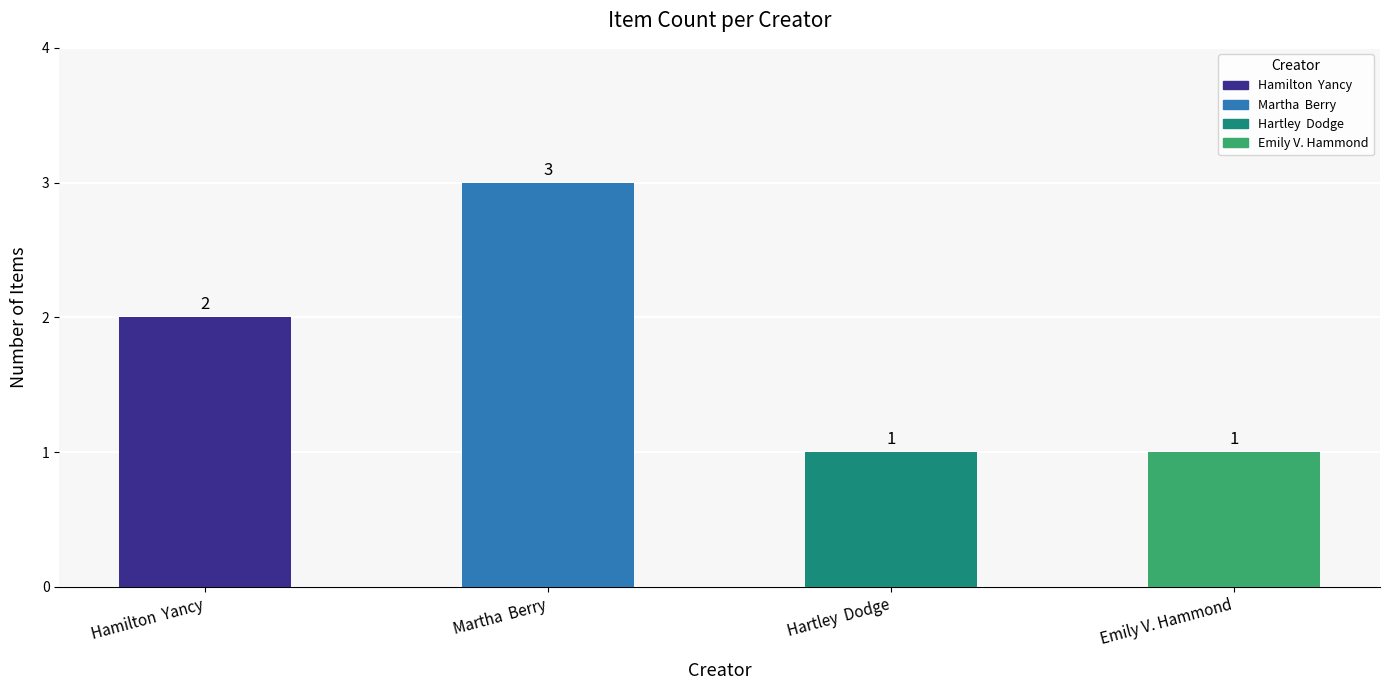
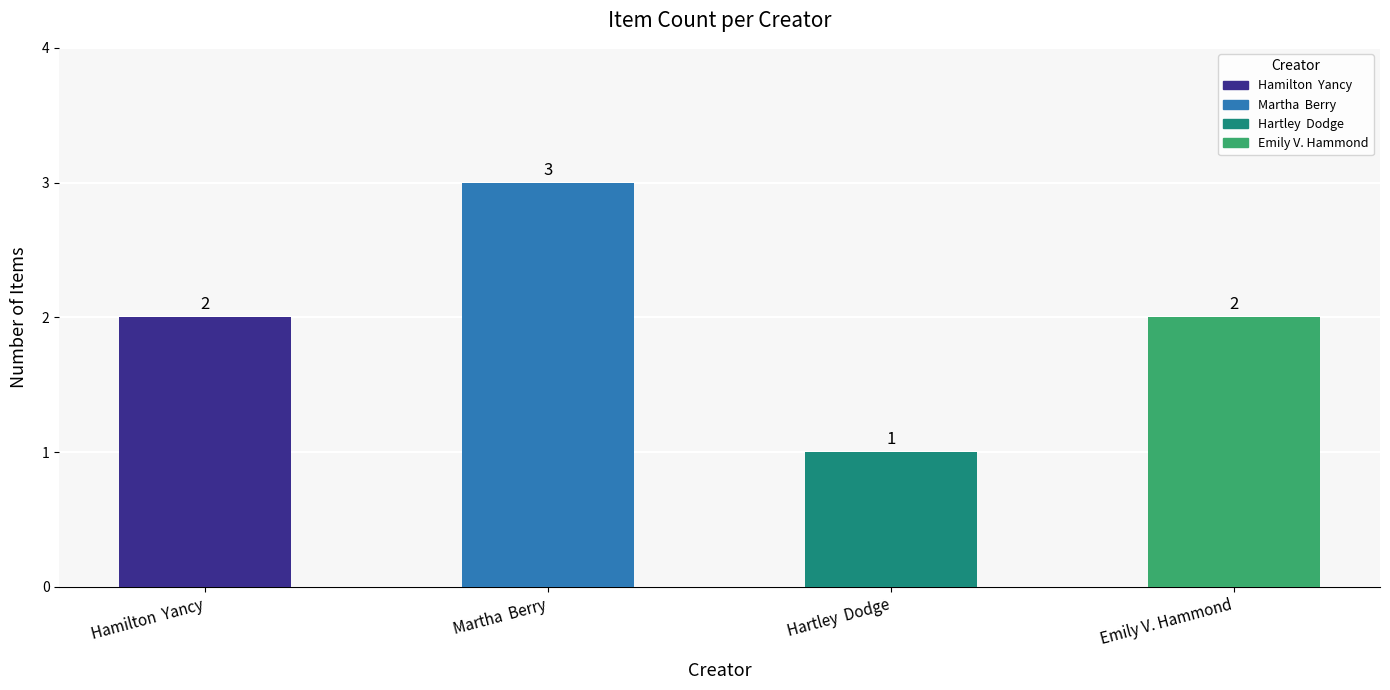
  {
    "Hamilton Yancy": 2,
    "Martha Berry": 3,
    "Hartley Dodge": 1,
-   "Emily V. Hammond": 1
+   "Emily V. Hammond": 2
  }
